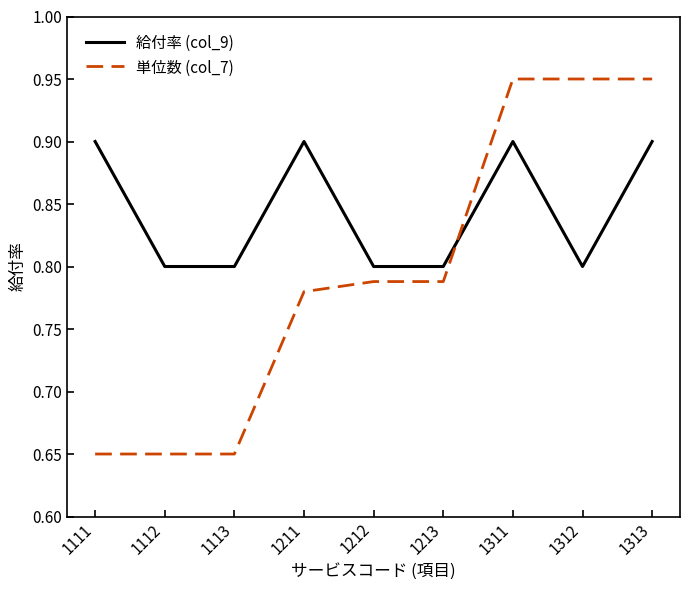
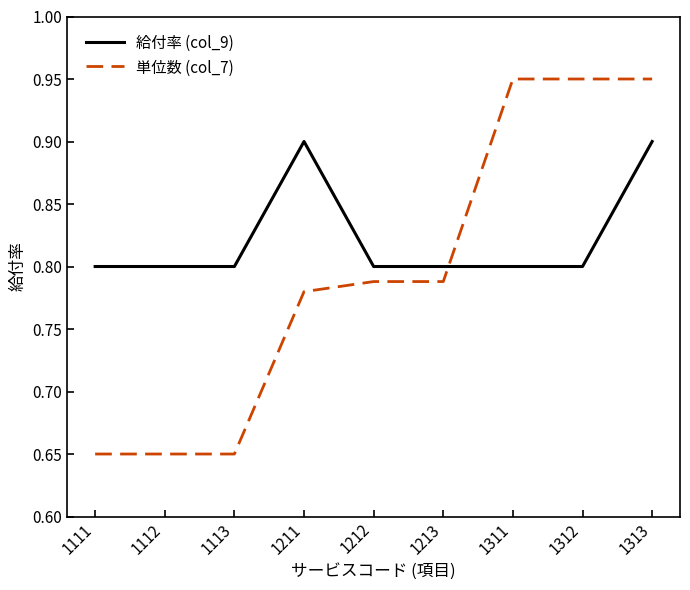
  {
    "給付率 (col_9)": {
-     "1111": 0.9,
+     "1111": 0.8,
      "1112": 0.8,
      "1113": 0.8,
      "1211": 0.9,
      "1212": 0.8,
      "1213": 0.8,
-     "1311": 0.9,
+     "1311": 0.8,
      "1312": 0.8,
      "1313": 0.9
    },
    "単位数 (col_7)": {
      "1111": 0.650,
      "1112": 0.650,
      "1113": 0.650,
      "1211": 0.780,
      "1212": 0.788,
      "1213": 0.788,
      "1311": 0.950,
      "1312": 0.950,
      "1313": 0.950
    }
  }
